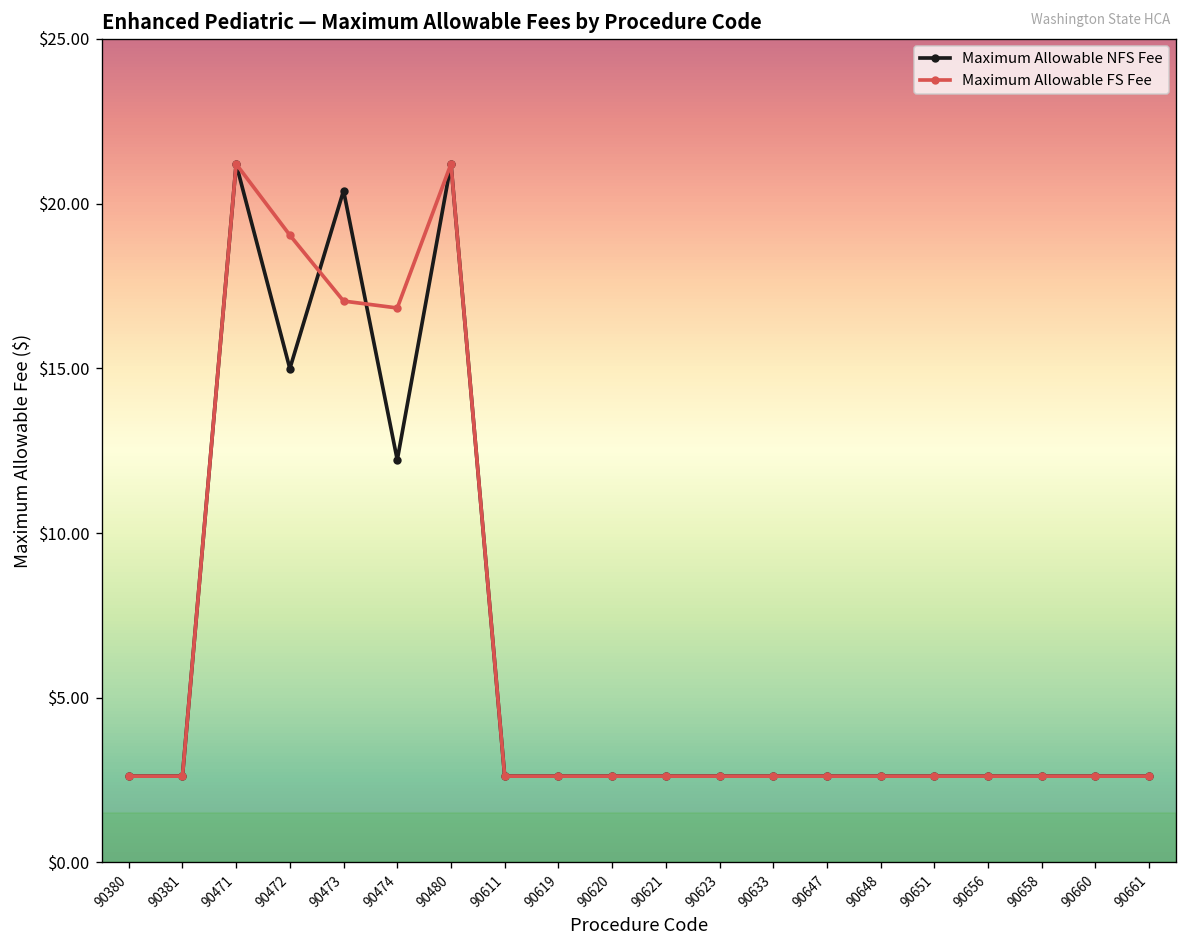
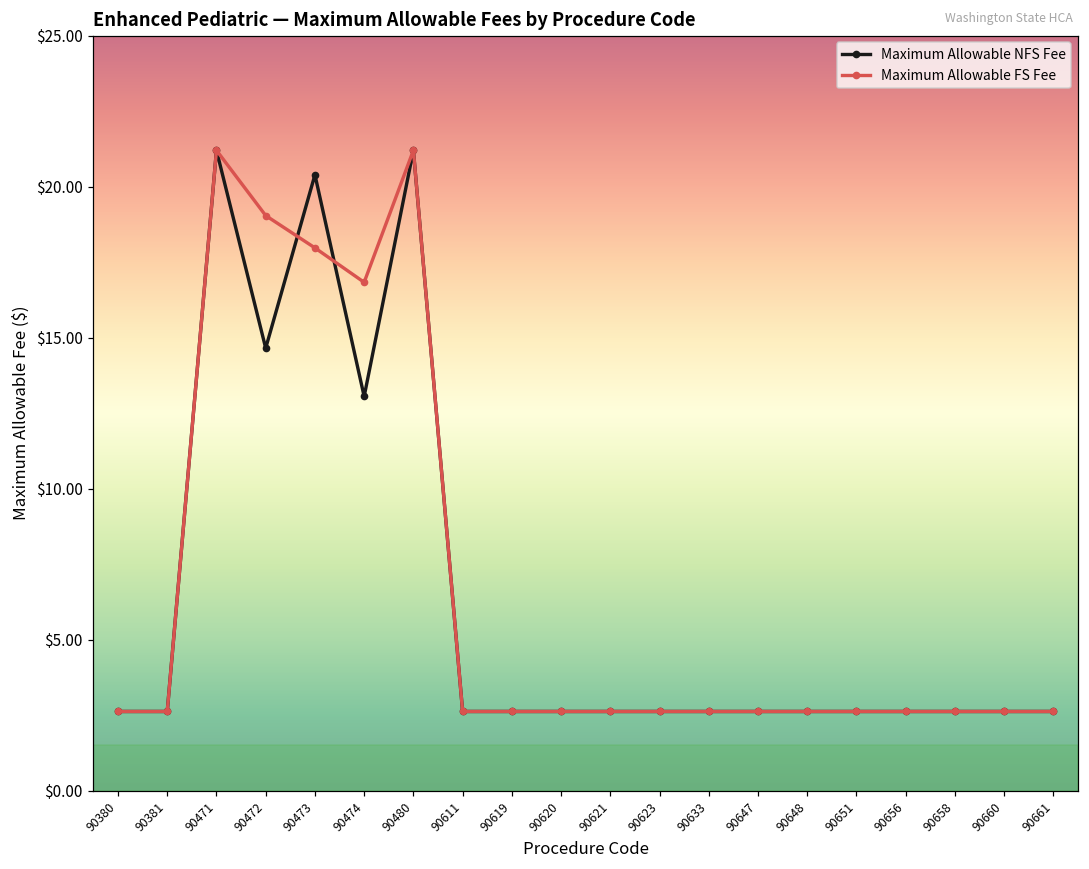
  {
    "Maximum Allowable NFS Fee": {
-     "90472": "$15.0",
+     "90472": "$14.7",
      "90473": "$20.4",
-     "90474": "$12.2"
+     "90474": "$13.1"
    },
    "Maximum Allowable FS Fee": {
      "90472": "$19.0",
-     "90473": "$17.0",
+     "90473": "$18.0",
      "90474": "$16.8"
    }
  }
